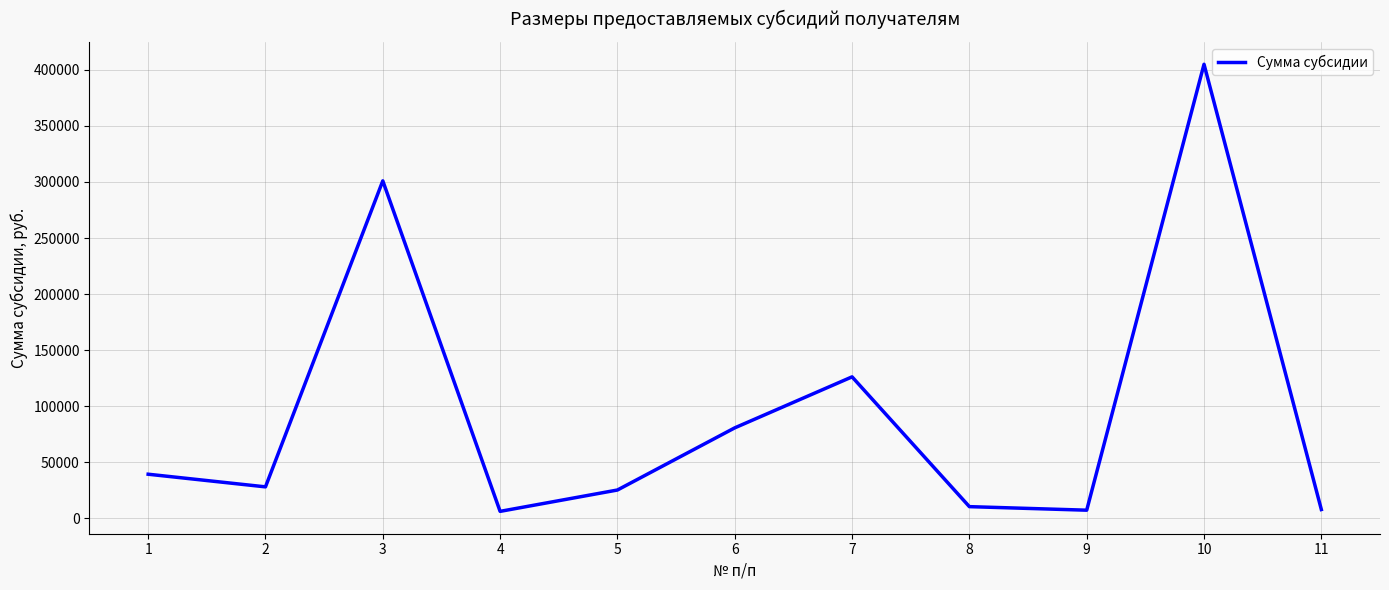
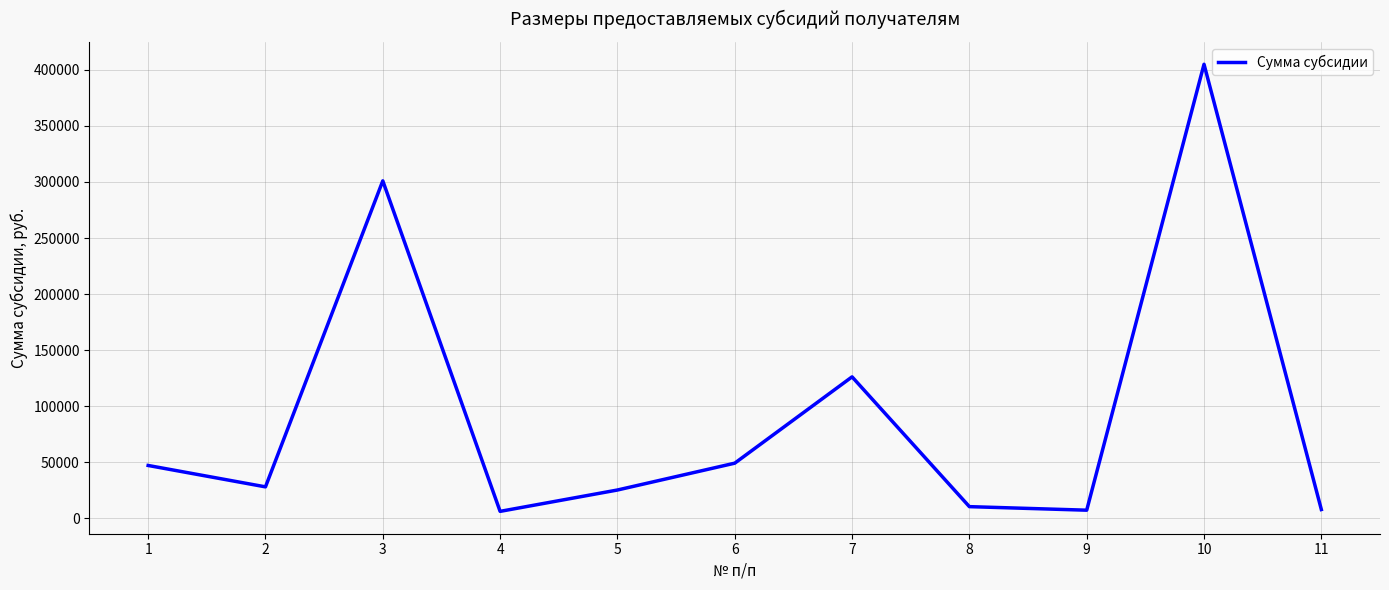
  {
-   "1": 39000,
+   "1": 47000,
    "2": 28000,
    "3": 301000,
    "4": 6000,
    "5": 25000,
-   "6": 81000,
+   "6": 49000,
    "7": 126000,
    "8": 10000,
    "9": 7000,
    "10": 405000,
    "11": 8000
  }
